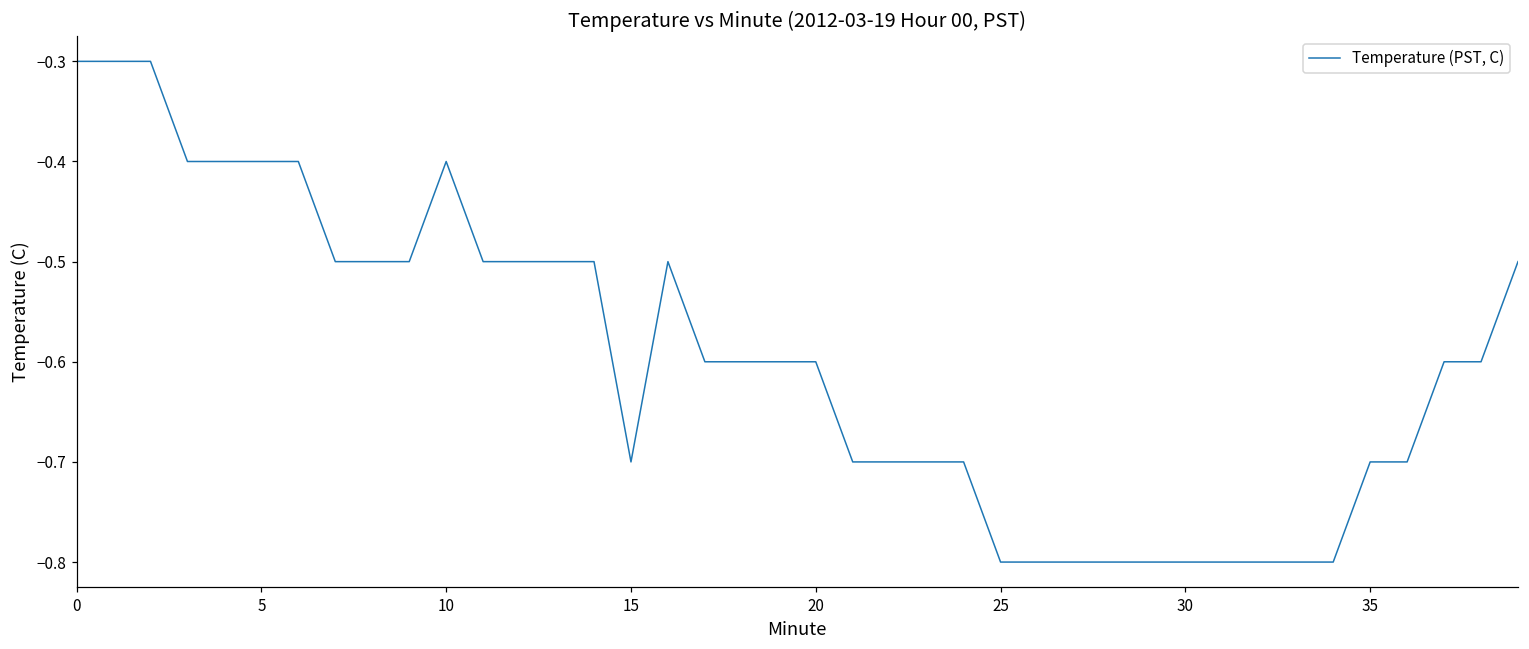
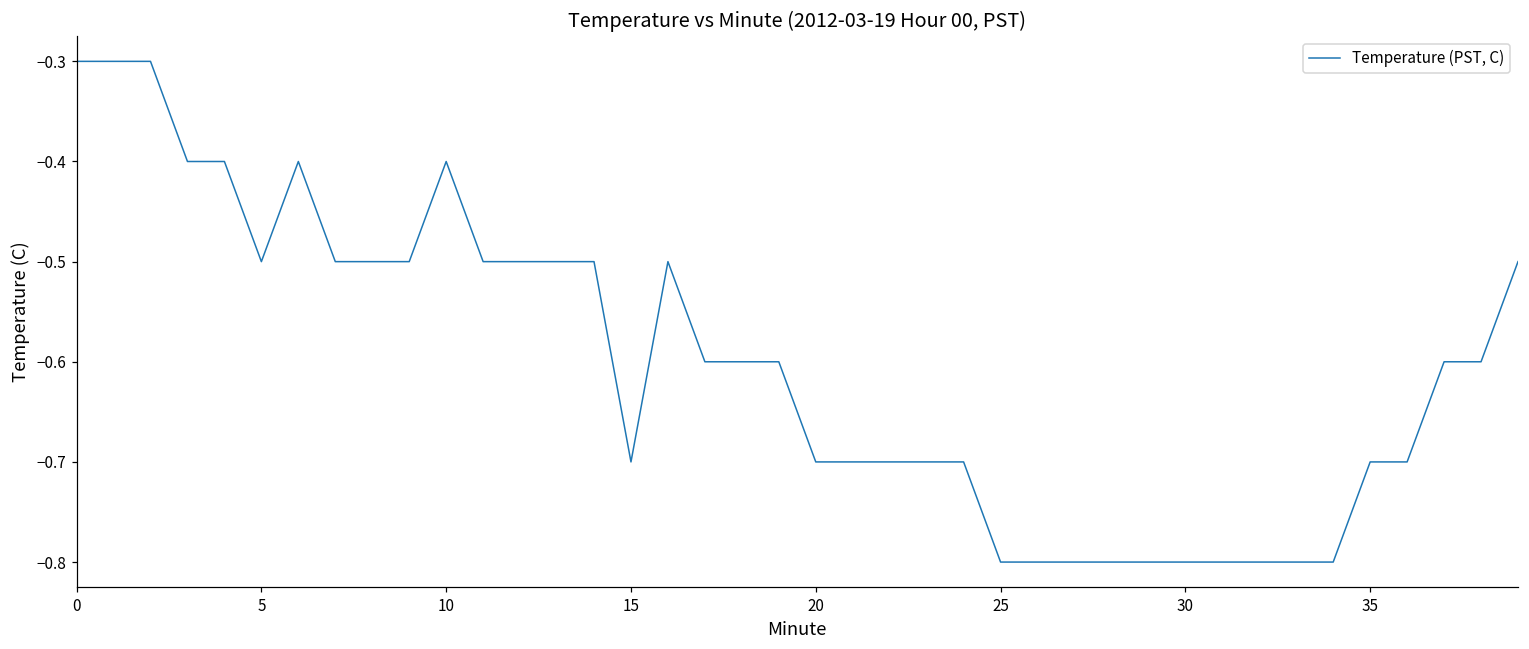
  {
    "0": -0.3,
-   "5": -0.4,
+   "5": -0.5,
    "10": -0.4,
    "15": -0.7,
-   "20": -0.6,
+   "20": -0.7,
    "25": -0.8,
    "30": -0.8,
    "35": -0.7
  }
